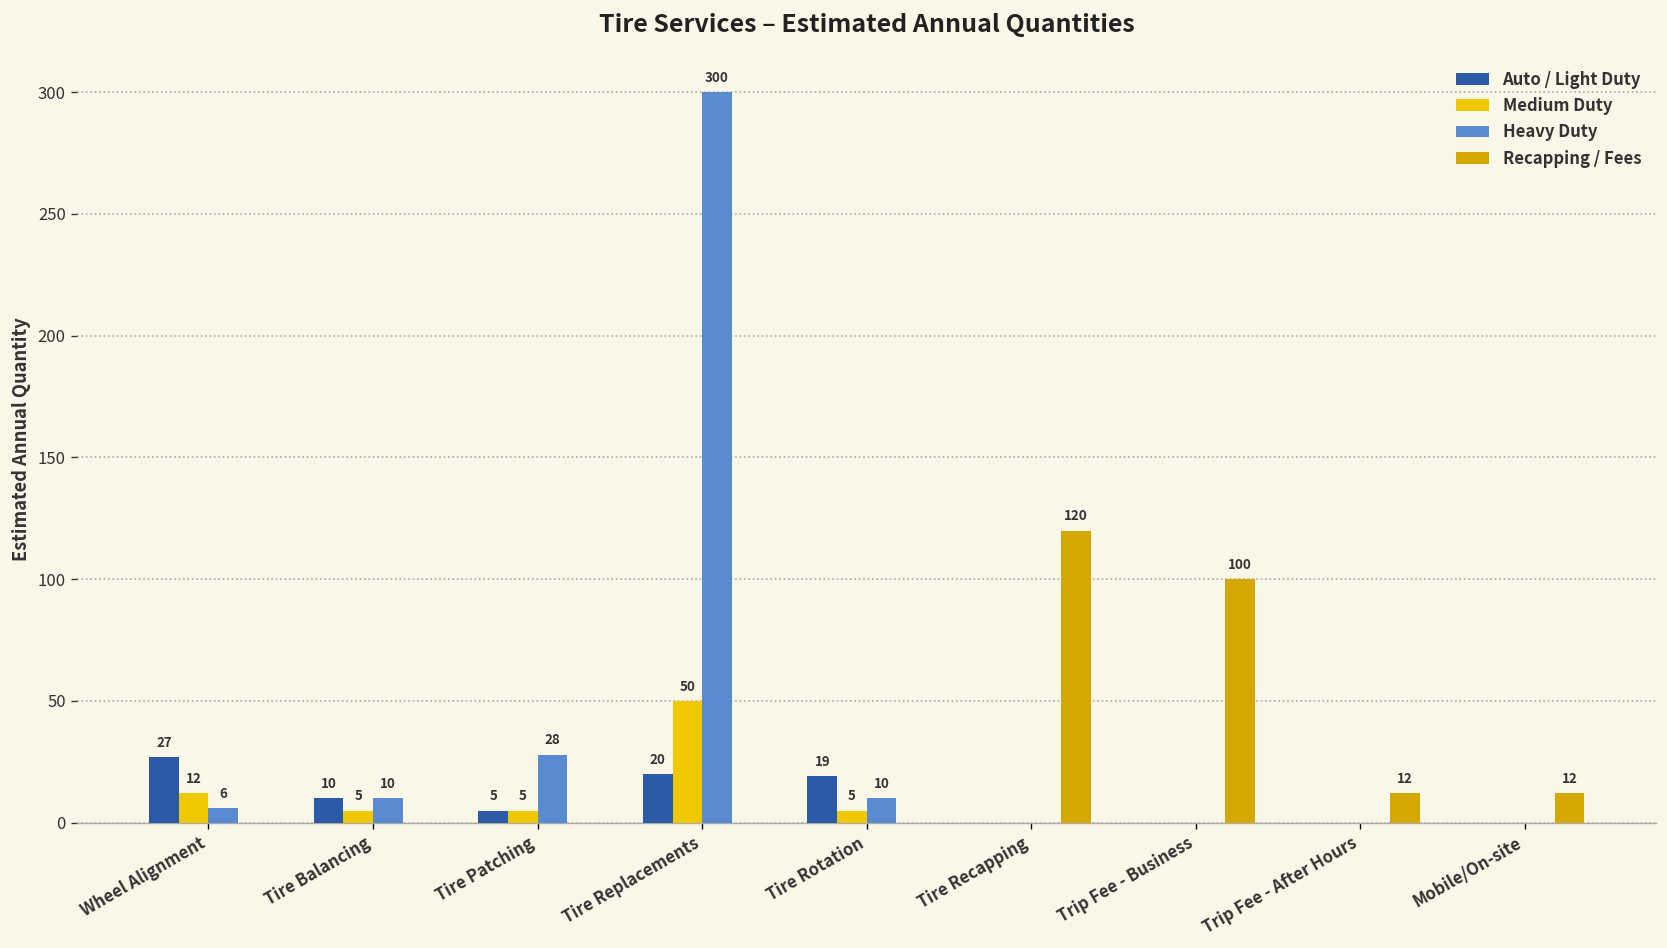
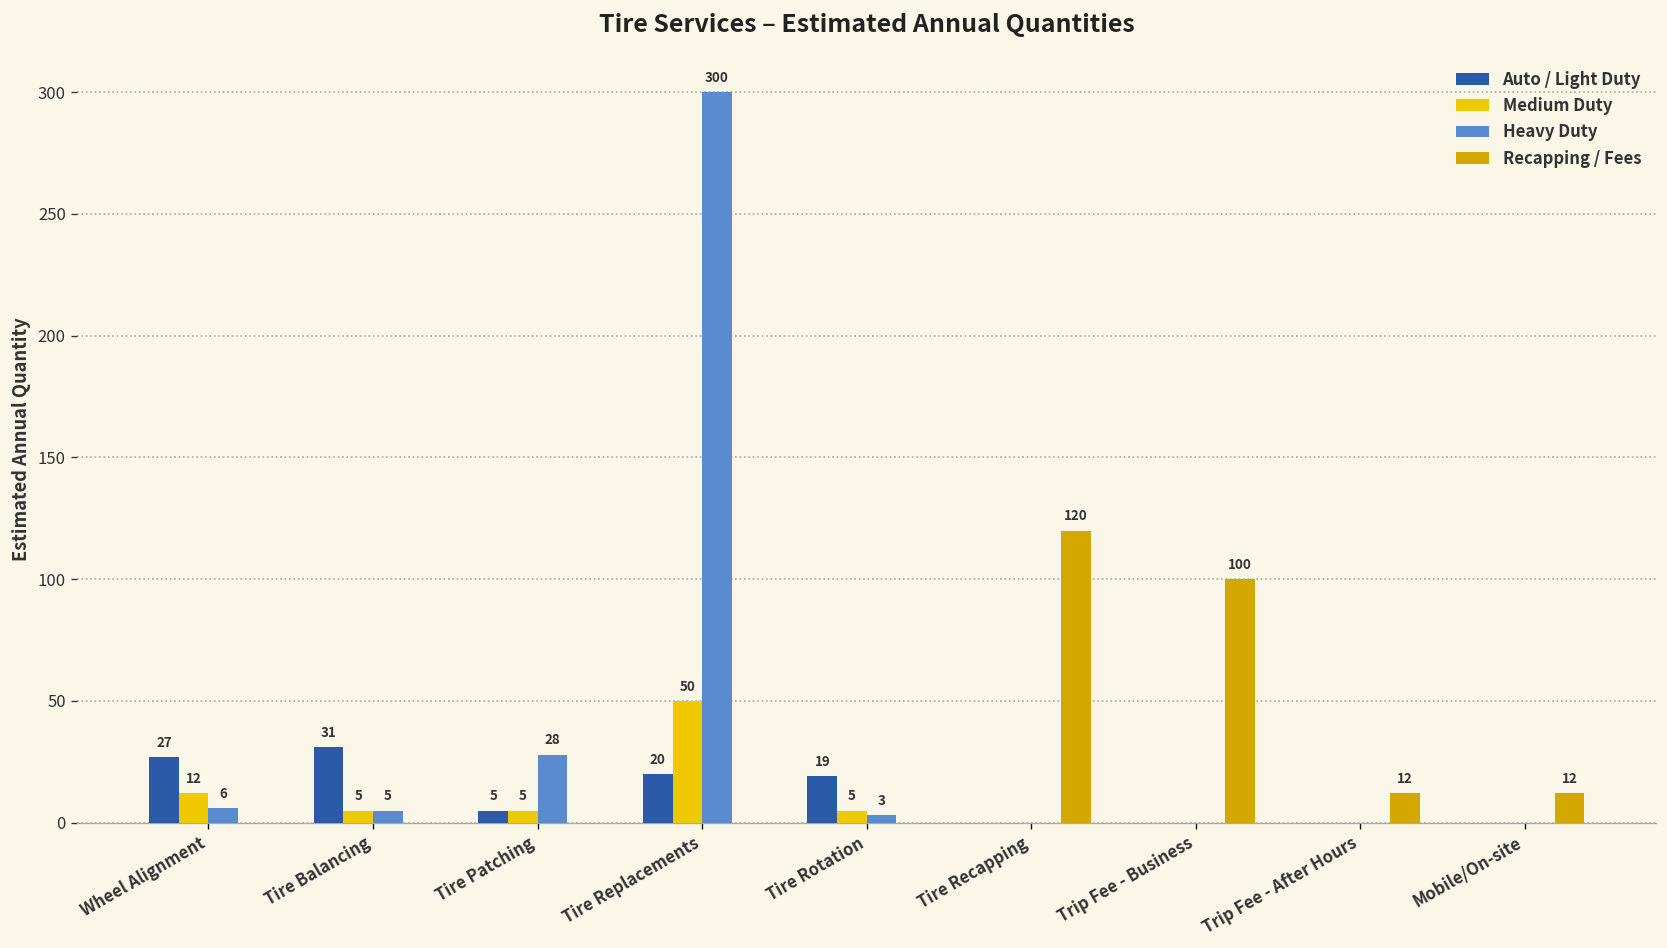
  {
    "Auto / Light Duty": {
      "Wheel Alignment": 27,
-     "Tire Balancing": 10,
+     "Tire Balancing": 31,
      "Tire Patching": 5,
      "Tire Replacements": 20,
      "Tire Rotation": 19
    },
    "Heavy Duty": {
      "Wheel Alignment": 6,
-     "Tire Balancing": 10,
+     "Tire Balancing": 5,
      "Tire Patching": 28,
      "Tire Replacements": 300,
-     "Tire Rotation": 10
+     "Tire Rotation": 3
    }
  }
